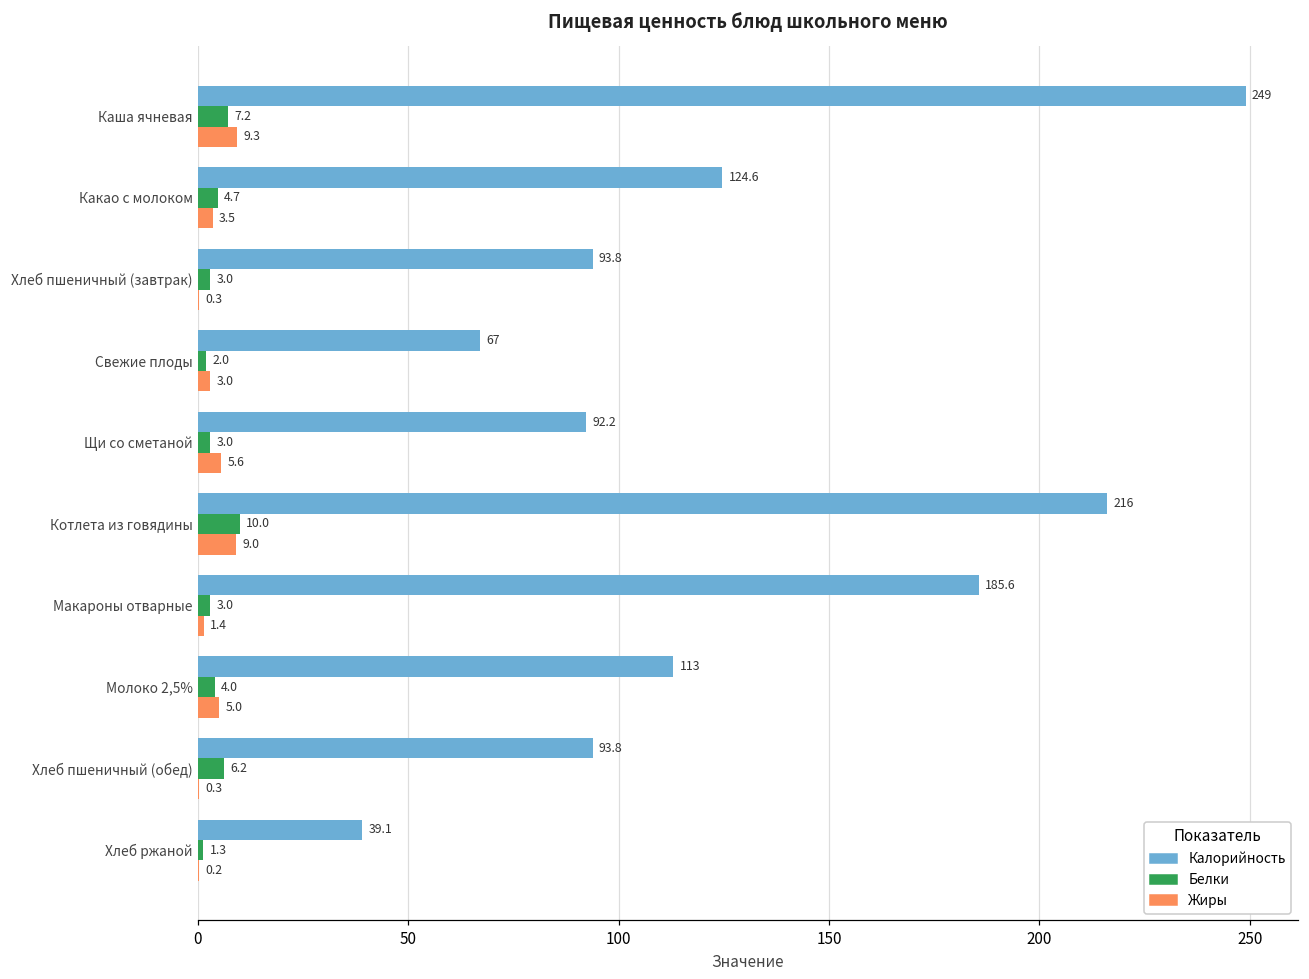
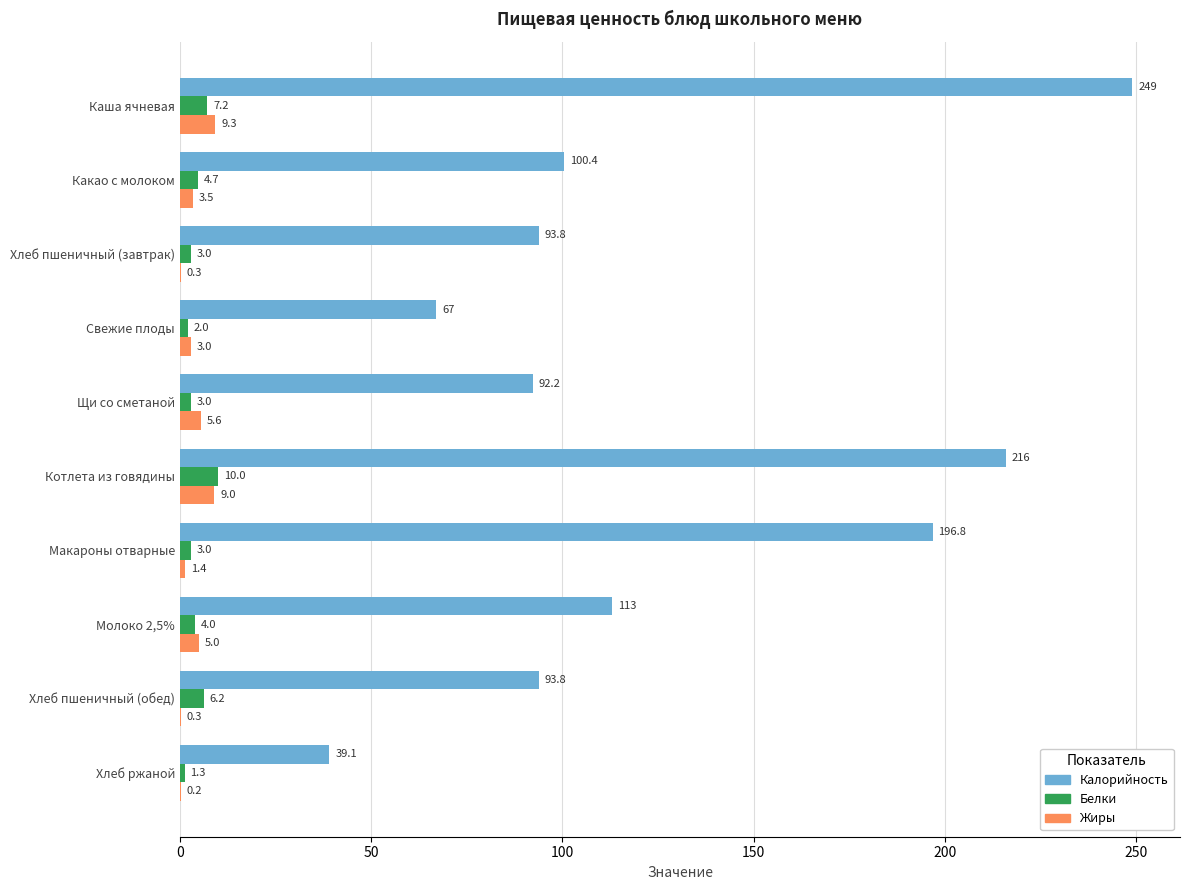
  {
    "Калорийность": {
      "Каша ячневая": 249,
-     "Какао с молоком": 124.6,
+     "Какао с молоком": 100.4,
      "Хлеб пшеничный (завтрак)": 93.8,
      "Свежие плоды": 67,
      "Щи со сметаной": 92.2,
      "Котлета из говядины": 216,
-     "Макароны отварные": 185.6,
+     "Макароны отварные": 196.8,
      "Молоко 2,5%": 113,
      "Хлеб пшеничный (обед)": 93.8,
      "Хлеб ржаной": 39.1
    },
    "Белки": {
      "Каша ячневая": 7.2,
      "Какао с молоком": 4.7,
      "Хлеб пшеничный (завтрак)": 3.0,
      "Свежие плоды": 2.0,
      "Щи со сметаной": 3.0,
      "Котлета из говядины": 10.0,
      "Макароны отварные": 3.0,
      "Молоко 2,5%": 4.0,
      "Хлеб пшеничный (обед)": 6.2,
      "Хлеб ржаной": 1.3
    },
    "Жиры": {
      "Каша ячневая": 9.3,
      "Какао с молоком": 3.5,
      "Хлеб пшеничный (завтрак)": 0.3,
      "Свежие плоды": 3.0,
      "Щи со сметаной": 5.6,
      "Котлета из говядины": 9.0,
      "Макароны отварные": 1.4,
      "Молоко 2,5%": 5.0,
      "Хлеб пшеничный (обед)": 0.3,
      "Хлеб ржаной": 0.2
    }
  }
